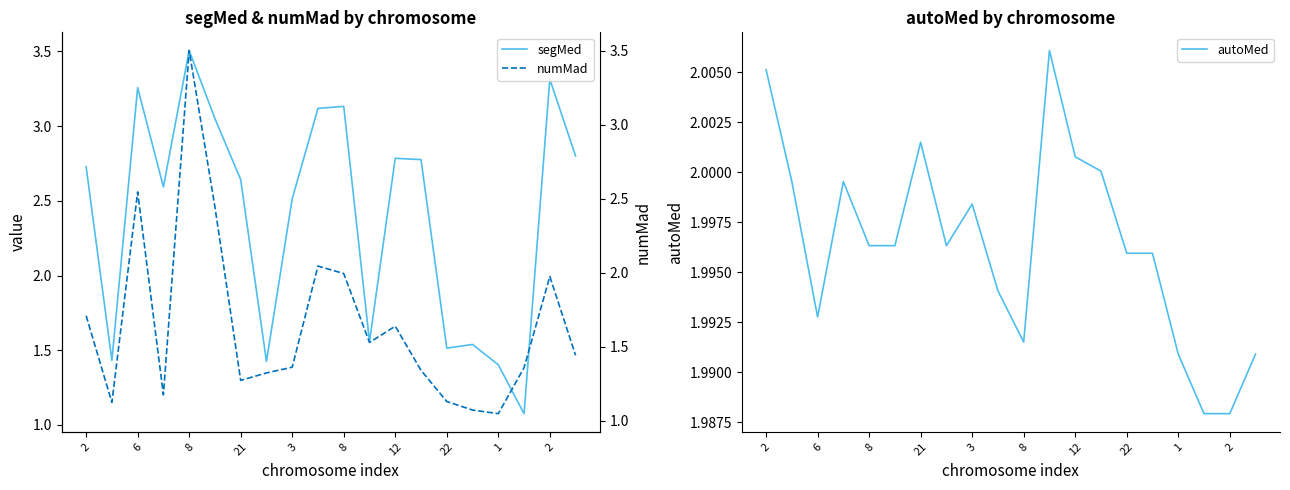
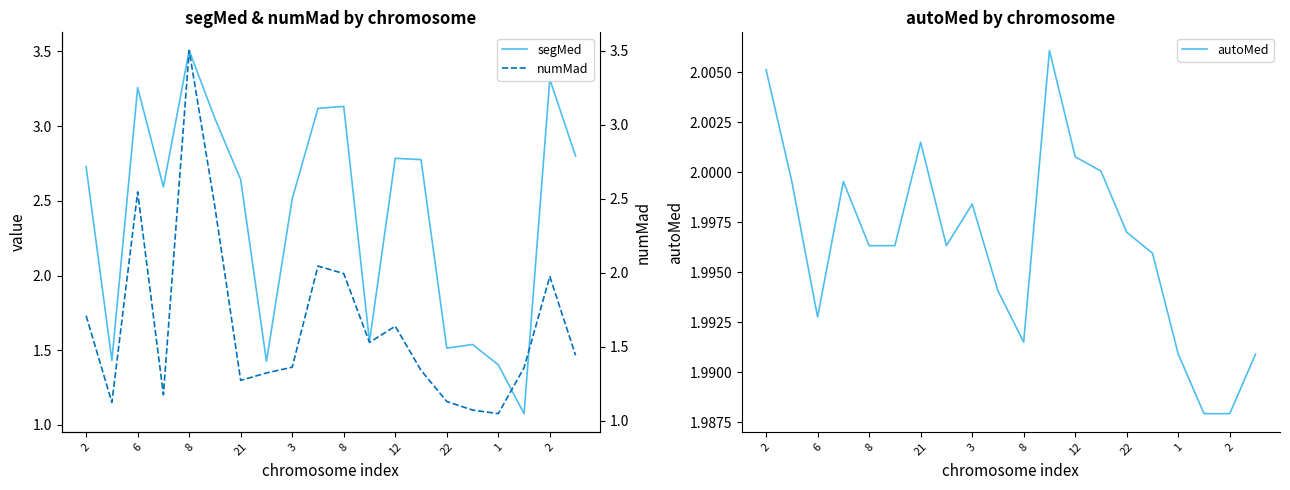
  {
    "autoMed by chromosome": {
      "21": 2.0015,
      "12": 2.0008,
-     "22": 1.9960
+     "22": 1.9970
    }
  }
